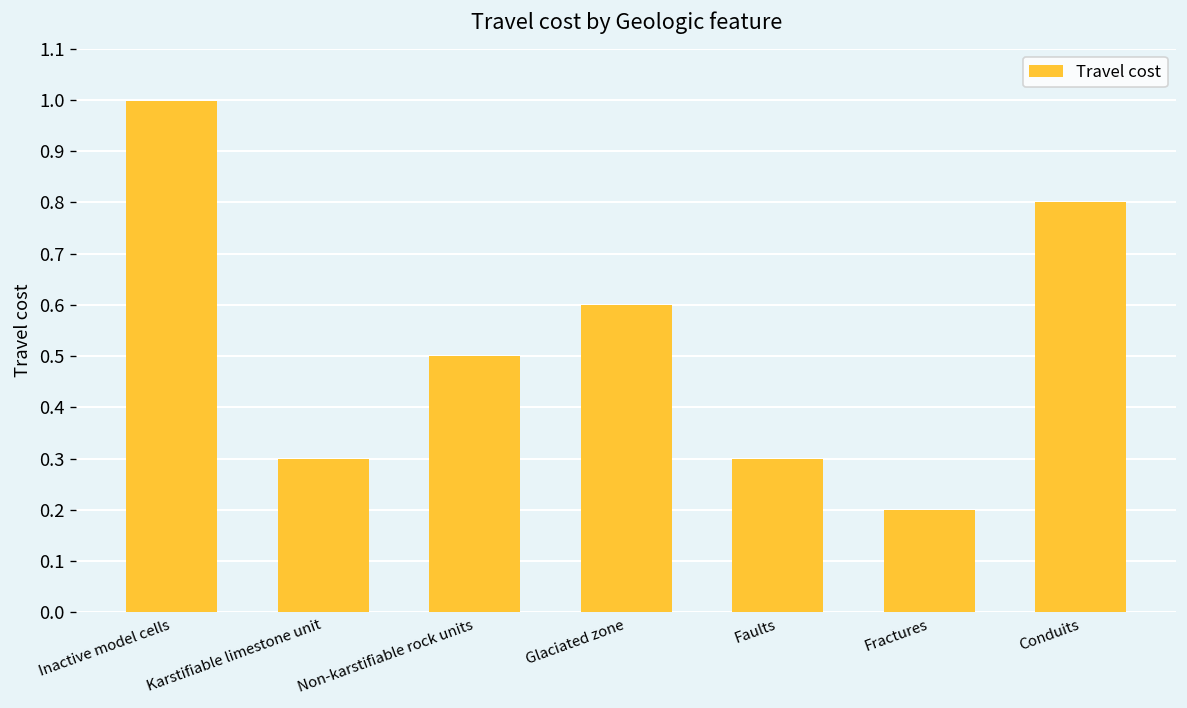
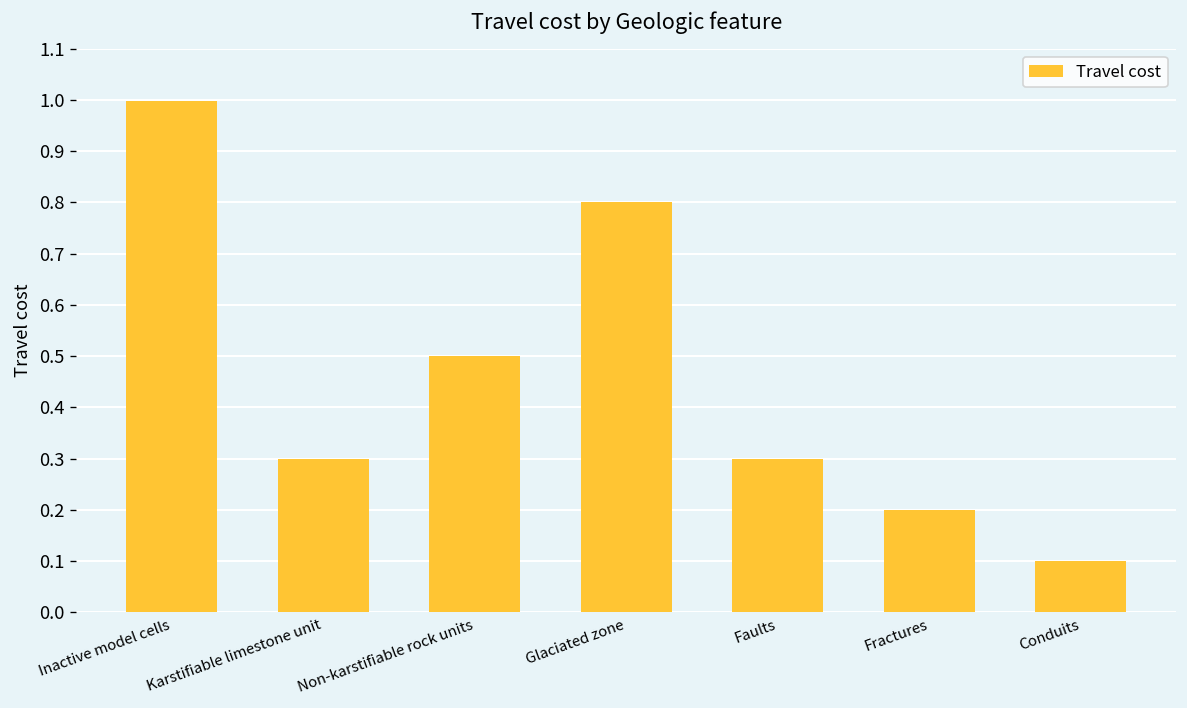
  {
    "Inactive model cells": 1.0,
    "Karstifiable limestone unit": 0.3,
    "Non-karstifiable rock units": 0.5,
-   "Glaciated zone": 0.6,
+   "Glaciated zone": 0.8,
    "Faults": 0.3,
    "Fractures": 0.2,
-   "Conduits": 0.8
+   "Conduits": 0.1
  }
